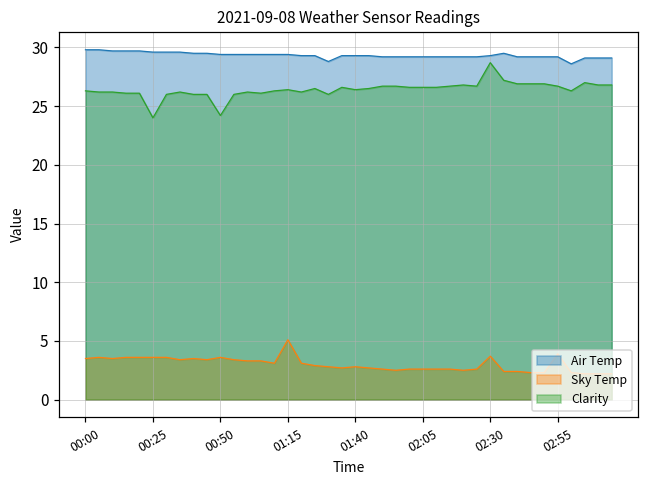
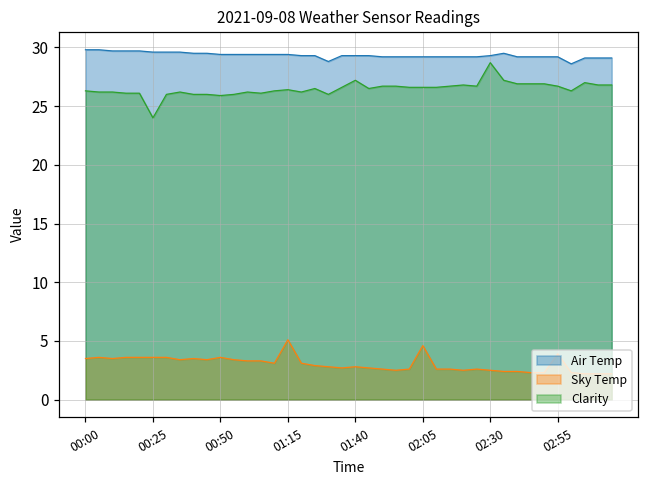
  {
    "Air Temp": {
      "00:00": 29.8,
      "00:25": 29.6,
      "00:50": 29.4,
      "01:15": 29.4,
      "01:40": 29.3,
      "02:05": 29.2,
      "02:30": 29.3,
      "02:55": 29.2
    },
    "Sky Temp": {
      "00:00": 3.5,
      "00:25": 3.6,
      "00:50": 3.6,
      "01:15": 5.1,
      "01:40": 2.8,
-     "02:05": 2.6,
-     "02:30": 3.7,
+     "02:05": 4.6,
+     "02:30": 2.5,
      "02:55": 3.9
    },
    "Clarity": {
      "00:00": 26.3,
      "00:25": 24.0,
-     "00:50": 24.2,
+     "00:50": 25.9,
      "01:15": 26.4,
-     "01:40": 26.4,
+     "01:40": 27.2,
      "02:05": 26.6,
      "02:30": 28.7,
      "02:55": 26.7
    }
  }
